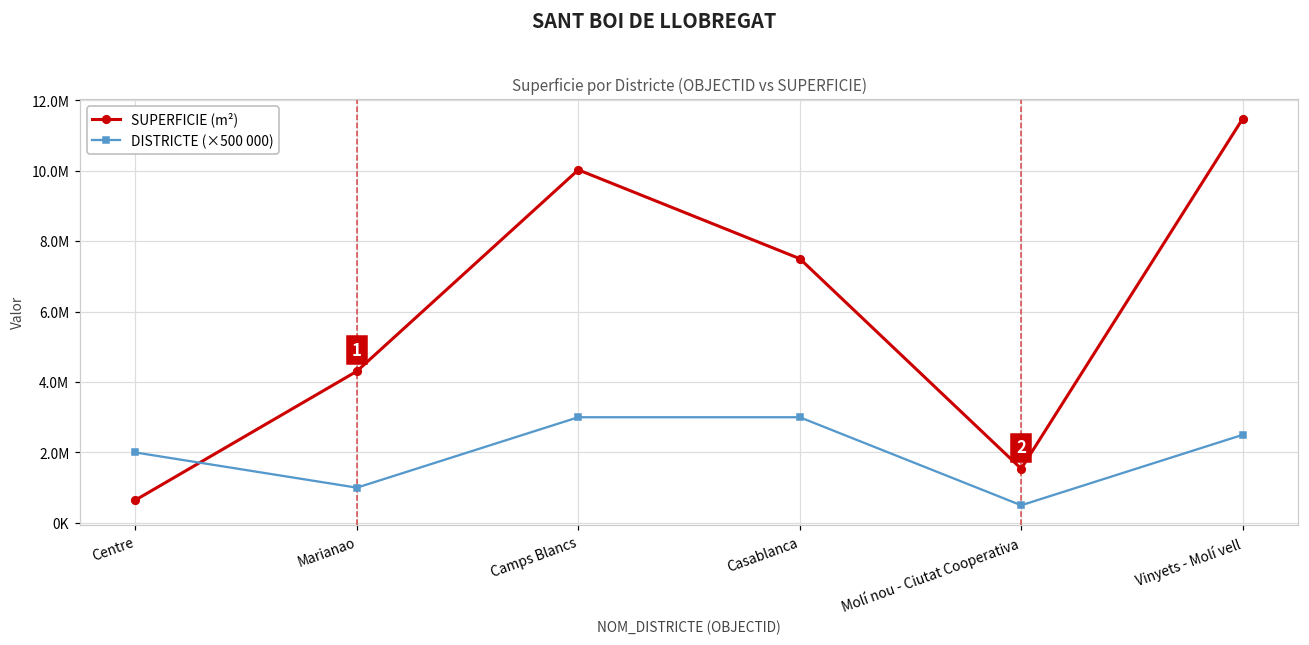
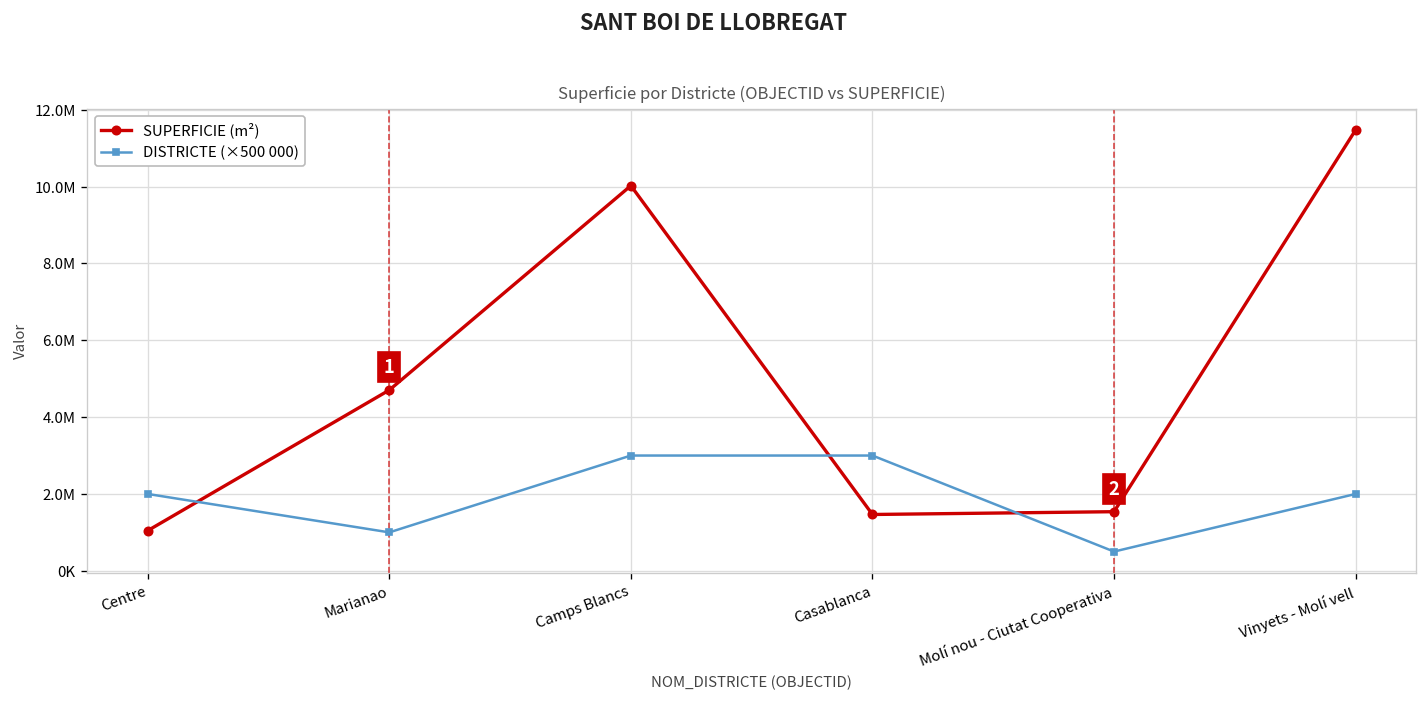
  {
    "SUPERFICIE (m²)": {
-     "Centre": 600000,
-     "Marianao": 4300000,
+     "Centre": 1000000,
+     "Marianao": 4700000,
      "Camps Blancs": 10000000,
-     "Casablanca": 7500000,
+     "Casablanca": 1500000,
      "Vinyets - Molí vell": 11500000
    },
    "DISTRICTE (×500 000)": {
      "Centre": 2000000,
      "Marianao": 1000000,
      "Camps Blancs": 3000000,
      "Casablanca": 3000000,
      "Molí nou - Ciutat Cooperativa": 500000,
-     "Vinyets - Molí vell": 2500000
+     "Vinyets - Molí vell": 2000000
    }
  }
